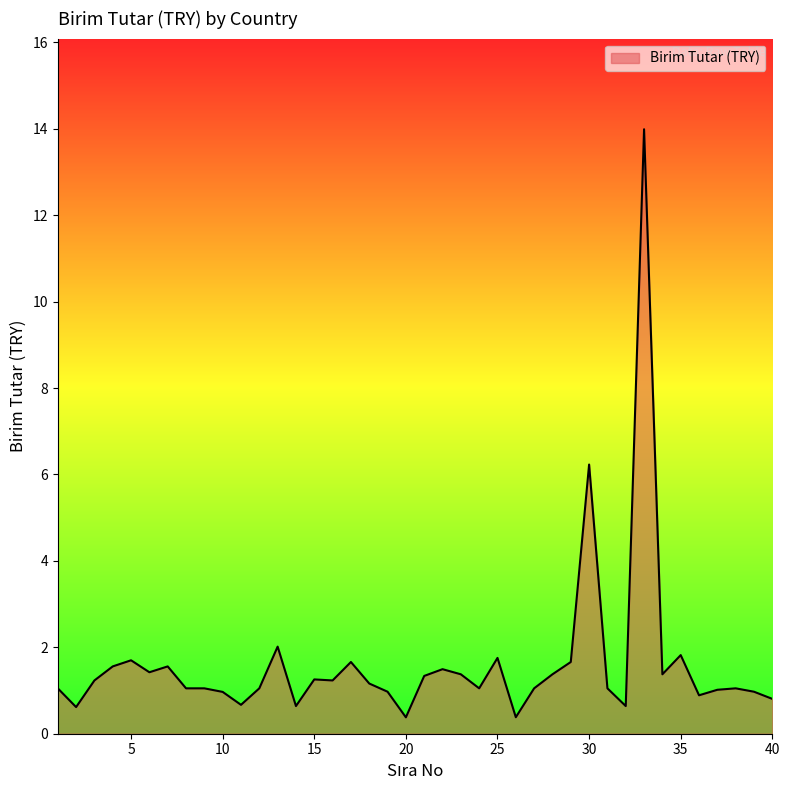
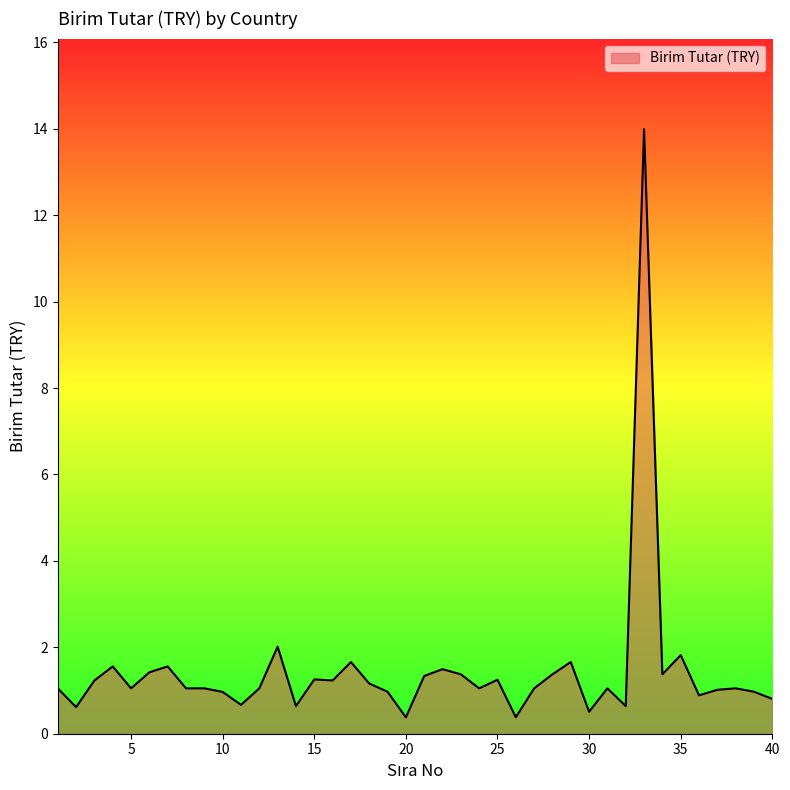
  {
-   "5": 1.7,
+   "5": 1.1,
    "10": 1.0,
    "15": 1.3,
    "20": 0.4,
-   "25": 1.8,
-   "30": 6.2,
+   "25": 1.2,
+   "30": 0.5,
    "35": 1.8,
    "40": 0.8
  }
